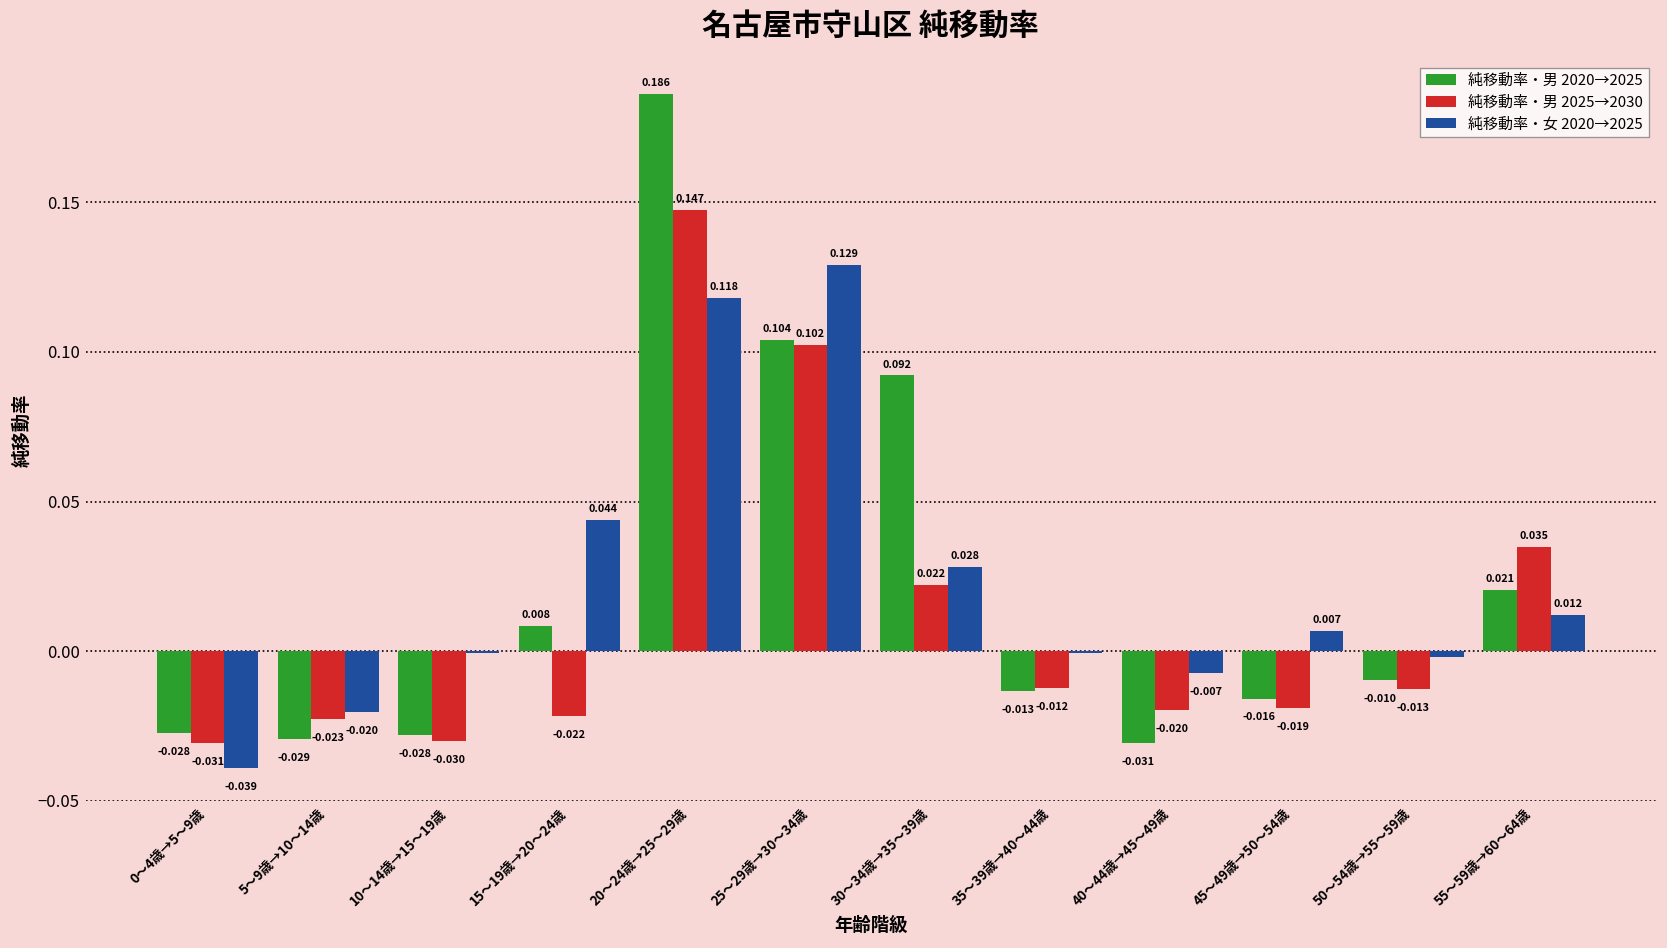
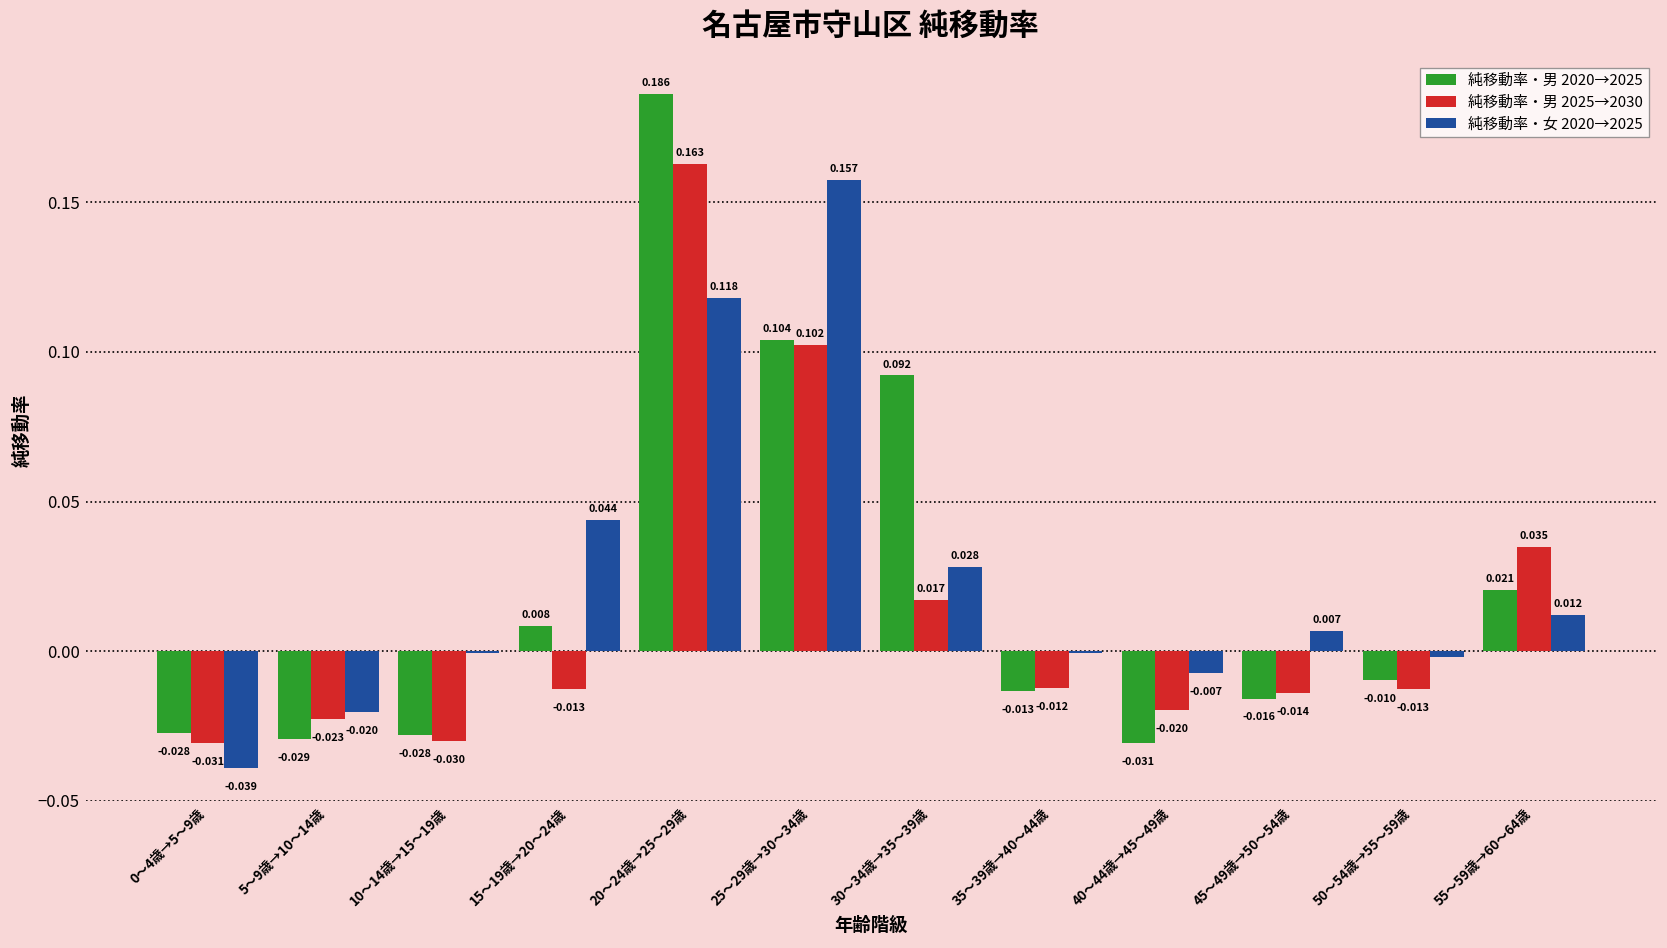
  {
    "純移動率・男 2020→2025": {
      "0～4歳→5～9歳": -0.028,
      "5～9歳→10～14歳": -0.029,
      "10～14歳→15～19歳": -0.028,
      "15～19歳→20～24歳": 0.008,
      "20～24歳→25～29歳": 0.186,
      "25～29歳→30～34歳": 0.104,
      "30～34歳→35～39歳": 0.092,
      "35～39歳→40～44歳": -0.013,
      "40～44歳→45～49歳": -0.031,
      "45～49歳→50～54歳": -0.016,
      "50～54歳→55～59歳": -0.010,
      "55～59歳→60～64歳": 0.021
    },
    "純移動率・男 2025→2030": {
      "0～4歳→5～9歳": -0.031,
      "5～9歳→10～14歳": -0.023,
      "10～14歳→15～19歳": -0.030,
-     "15～19歳→20～24歳": -0.022,
-     "20～24歳→25～29歳": 0.147,
+     "15～19歳→20～24歳": -0.013,
+     "20～24歳→25～29歳": 0.163,
      "25～29歳→30～34歳": 0.102,
-     "30～34歳→35～39歳": 0.022,
+     "30～34歳→35～39歳": 0.017,
      "35～39歳→40～44歳": -0.012,
      "40～44歳→45～49歳": -0.020,
-     "45～49歳→50～54歳": -0.019,
+     "45～49歳→50～54歳": -0.014,
      "50～54歳→55～59歳": -0.013,
      "55～59歳→60～64歳": 0.035
    },
    "純移動率・女 2020→2025": {
      "0～4歳→5～9歳": -0.039,
      "5～9歳→10～14歳": -0.020,
      "15～19歳→20～24歳": 0.044,
      "20～24歳→25～29歳": 0.118,
-     "25～29歳→30～34歳": 0.129,
+     "25～29歳→30～34歳": 0.157,
      "30～34歳→35～39歳": 0.028,
      "40～44歳→45～49歳": -0.007,
      "45～49歳→50～54歳": 0.007,
      "55～59歳→60～64歳": 0.012
    }
  }
